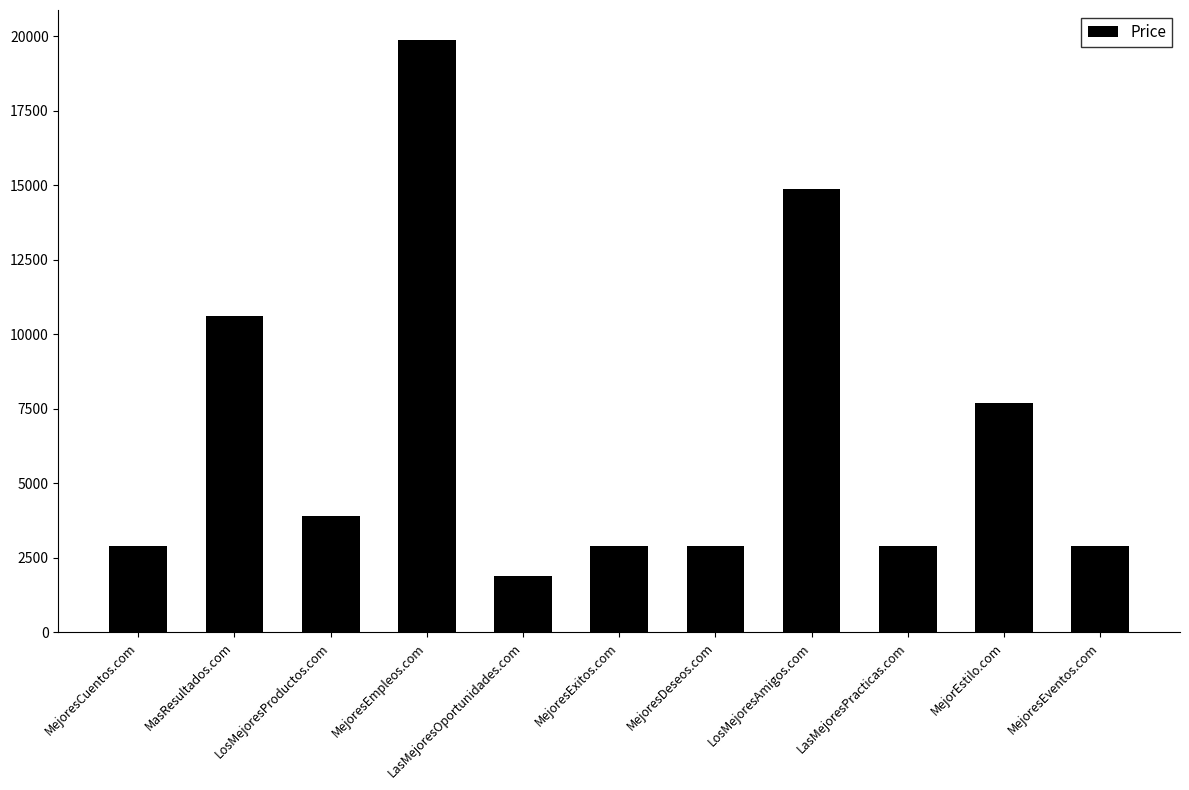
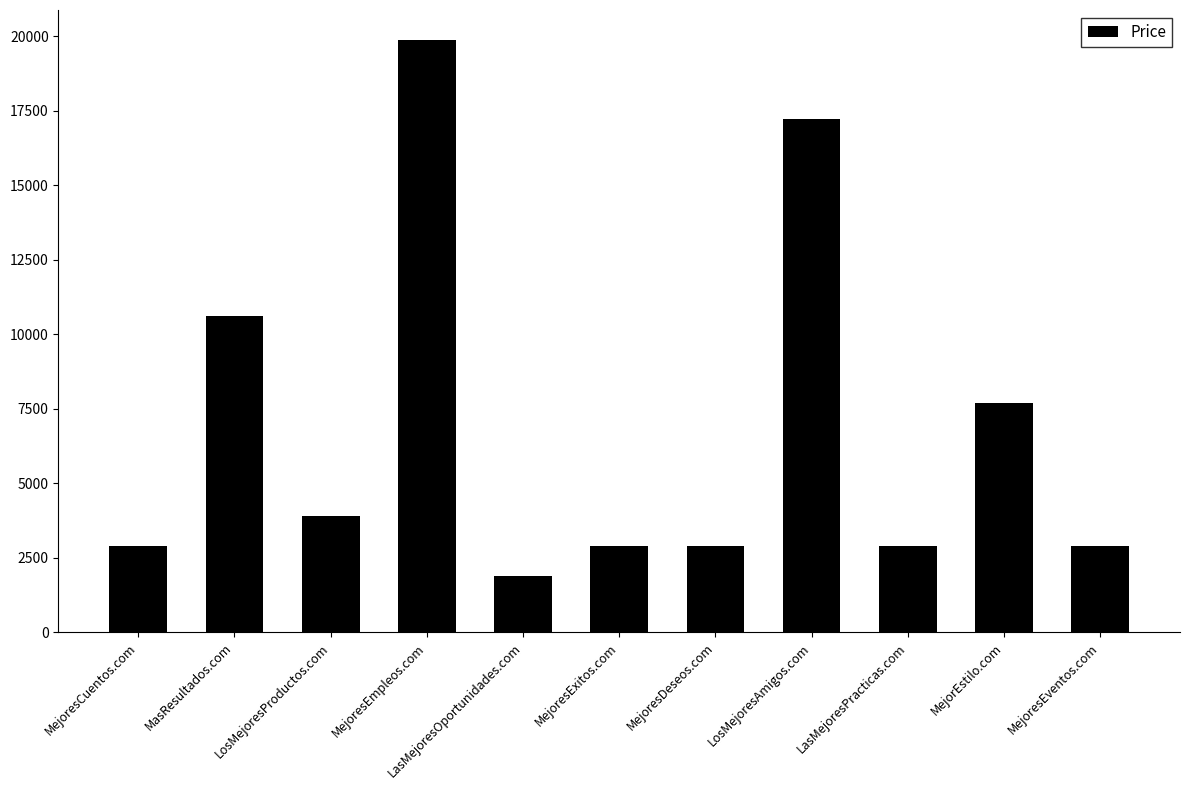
  {
    "MejoresCuentos.com": 2900,
    "MasResultados.com": 10600,
    "LosMejoresProductos.com": 3900,
    "MejoresEmpleos.com": 19900,
    "LasMejoresOportunidades.com": 1900,
    "MejoresExitos.com": 2900,
    "MejoresDeseos.com": 2900,
-   "LosMejoresAmigos.com": 14900,
+   "LosMejoresAmigos.com": 17200,
    "LasMejoresPracticas.com": 2900,
    "MejorEstilo.com": 7700,
    "MejoresEventos.com": 2900
  }
